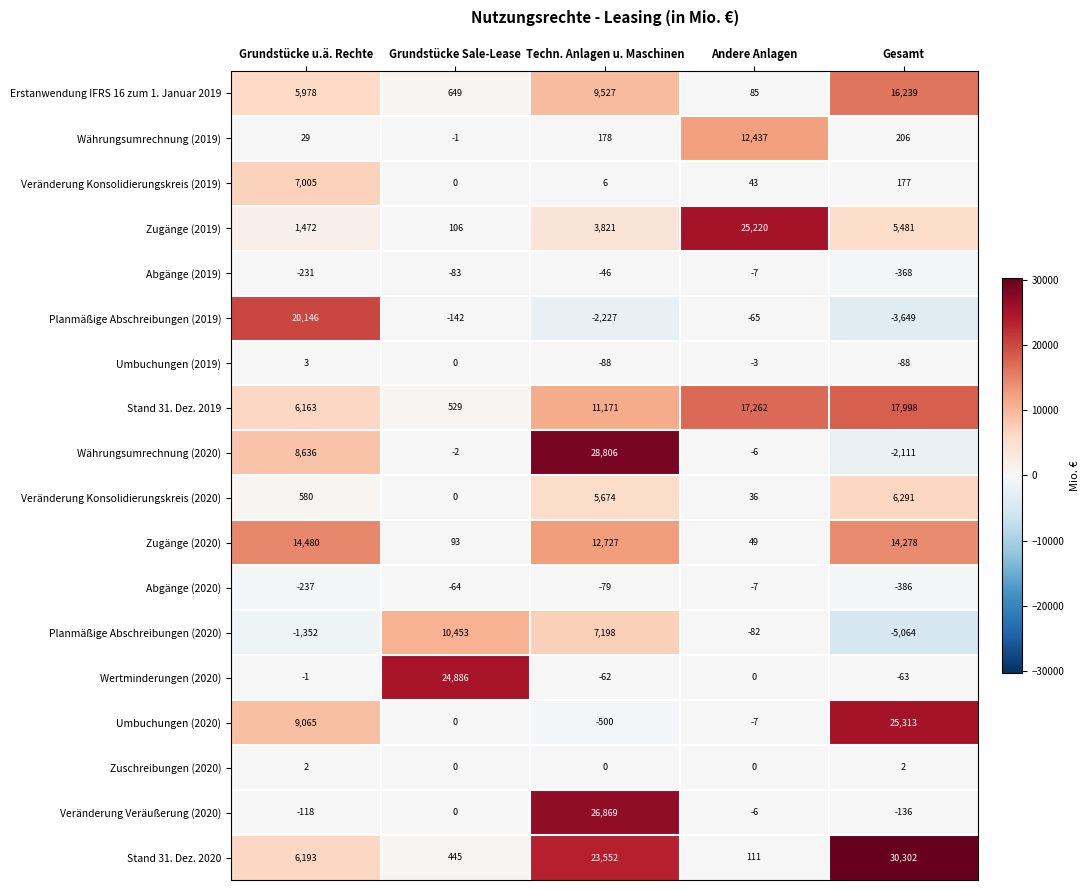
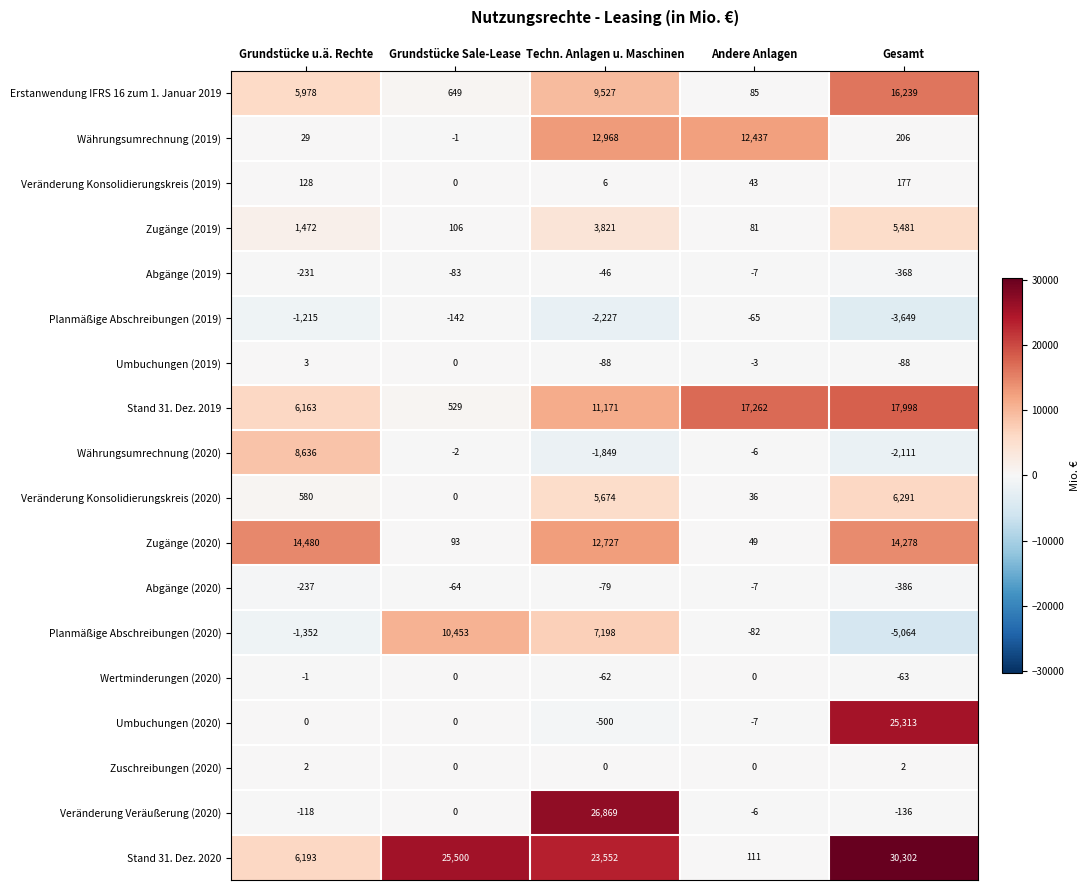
  {
    "Erstanwendung IFRS 16 zum 1. Januar 2019": {
      "Grundstücke u.ä. Rechte": "5,978",
      "Grundstücke Sale-Lease": "649",
      "Techn. Anlagen u. Maschinen": "9,527",
      "Andere Anlagen": "85",
      "Gesamt": "16,239"
    },
    "Währungsumrechnung (2019)": {
      "Grundstücke u.ä. Rechte": "29",
      "Grundstücke Sale-Lease": "-1",
-     "Techn. Anlagen u. Maschinen": "178",
+     "Techn. Anlagen u. Maschinen": "12,968",
      "Andere Anlagen": "12,437",
      "Gesamt": "206"
    },
    "Veränderung Konsolidierungskreis (2019)": {
-     "Grundstücke u.ä. Rechte": "7,005",
+     "Grundstücke u.ä. Rechte": "128",
      "Grundstücke Sale-Lease": "0",
      "Techn. Anlagen u. Maschinen": "6",
      "Andere Anlagen": "43",
      "Gesamt": "177"
    },
    "Zugänge (2019)": {
      "Grundstücke u.ä. Rechte": "1,472",
      "Grundstücke Sale-Lease": "106",
      "Techn. Anlagen u. Maschinen": "3,821",
-     "Andere Anlagen": "25,220",
+     "Andere Anlagen": "81",
      "Gesamt": "5,481"
    },
    "Abgänge (2019)": {
      "Grundstücke u.ä. Rechte": "-231",
      "Grundstücke Sale-Lease": "-83",
      "Techn. Anlagen u. Maschinen": "-46",
      "Andere Anlagen": "-7",
      "Gesamt": "-368"
    },
    "Planmäßige Abschreibungen (2019)": {
-     "Grundstücke u.ä. Rechte": "20,146",
+     "Grundstücke u.ä. Rechte": "-1,215",
      "Grundstücke Sale-Lease": "-142",
      "Techn. Anlagen u. Maschinen": "-2,227",
      "Andere Anlagen": "-65",
      "Gesamt": "-3,649"
    },
    "Umbuchungen (2019)": {
      "Grundstücke u.ä. Rechte": "3",
      "Grundstücke Sale-Lease": "0",
      "Techn. Anlagen u. Maschinen": "-88",
      "Andere Anlagen": "-3",
      "Gesamt": "-88"
    },
    "Stand 31. Dez. 2019": {
      "Grundstücke u.ä. Rechte": "6,163",
      "Grundstücke Sale-Lease": "529",
      "Techn. Anlagen u. Maschinen": "11,171",
      "Andere Anlagen": "17,262",
      "Gesamt": "17,998"
    },
    "Währungsumrechnung (2020)": {
      "Grundstücke u.ä. Rechte": "8,636",
      "Grundstücke Sale-Lease": "-2",
-     "Techn. Anlagen u. Maschinen": "28,806",
+     "Techn. Anlagen u. Maschinen": "-1,849",
      "Andere Anlagen": "-6",
      "Gesamt": "-2,111"
    },
    "Veränderung Konsolidierungskreis (2020)": {
      "Grundstücke u.ä. Rechte": "580",
      "Grundstücke Sale-Lease": "0",
      "Techn. Anlagen u. Maschinen": "5,674",
      "Andere Anlagen": "36",
      "Gesamt": "6,291"
    },
    "Zugänge (2020)": {
      "Grundstücke u.ä. Rechte": "14,480",
      "Grundstücke Sale-Lease": "93",
      "Techn. Anlagen u. Maschinen": "12,727",
      "Andere Anlagen": "49",
      "Gesamt": "14,278"
    },
    "Abgänge (2020)": {
      "Grundstücke u.ä. Rechte": "-237",
      "Grundstücke Sale-Lease": "-64",
      "Techn. Anlagen u. Maschinen": "-79",
      "Andere Anlagen": "-7",
      "Gesamt": "-386"
    },
    "Planmäßige Abschreibungen (2020)": {
      "Grundstücke u.ä. Rechte": "-1,352",
      "Grundstücke Sale-Lease": "10,453",
      "Techn. Anlagen u. Maschinen": "7,198",
      "Andere Anlagen": "-82",
      "Gesamt": "-5,064"
    },
    "Wertminderungen (2020)": {
      "Grundstücke u.ä. Rechte": "-1",
-     "Grundstücke Sale-Lease": "24,886",
+     "Grundstücke Sale-Lease": "0",
      "Techn. Anlagen u. Maschinen": "-62",
      "Andere Anlagen": "0",
      "Gesamt": "-63"
    },
    "Umbuchungen (2020)": {
-     "Grundstücke u.ä. Rechte": "9,065",
+     "Grundstücke u.ä. Rechte": "0",
      "Grundstücke Sale-Lease": "0",
      "Techn. Anlagen u. Maschinen": "-500",
      "Andere Anlagen": "-7",
      "Gesamt": "25,313"
    },
    "Zuschreibungen (2020)": {
      "Grundstücke u.ä. Rechte": "2",
      "Grundstücke Sale-Lease": "0",
      "Techn. Anlagen u. Maschinen": "0",
      "Andere Anlagen": "0",
      "Gesamt": "2"
    },
    "Veränderung Veräußerung (2020)": {
      "Grundstücke u.ä. Rechte": "-118",
      "Grundstücke Sale-Lease": "0",
      "Techn. Anlagen u. Maschinen": "26,869",
      "Andere Anlagen": "-6",
      "Gesamt": "-136"
    },
    "Stand 31. Dez. 2020": {
      "Grundstücke u.ä. Rechte": "6,193",
-     "Grundstücke Sale-Lease": "445",
+     "Grundstücke Sale-Lease": "25,500",
      "Techn. Anlagen u. Maschinen": "23,552",
      "Andere Anlagen": "111",
      "Gesamt": "30,302"
    }
  }
